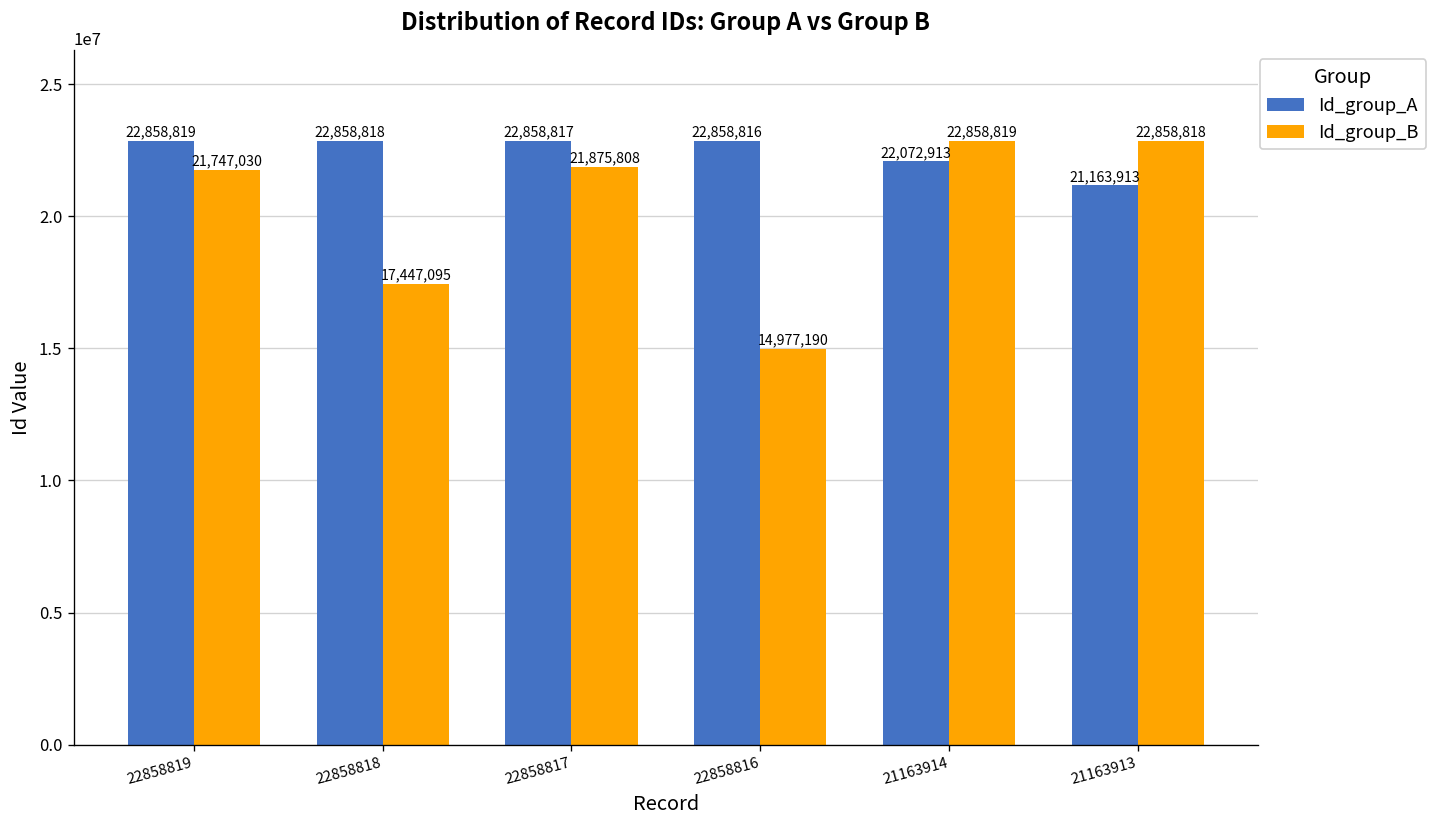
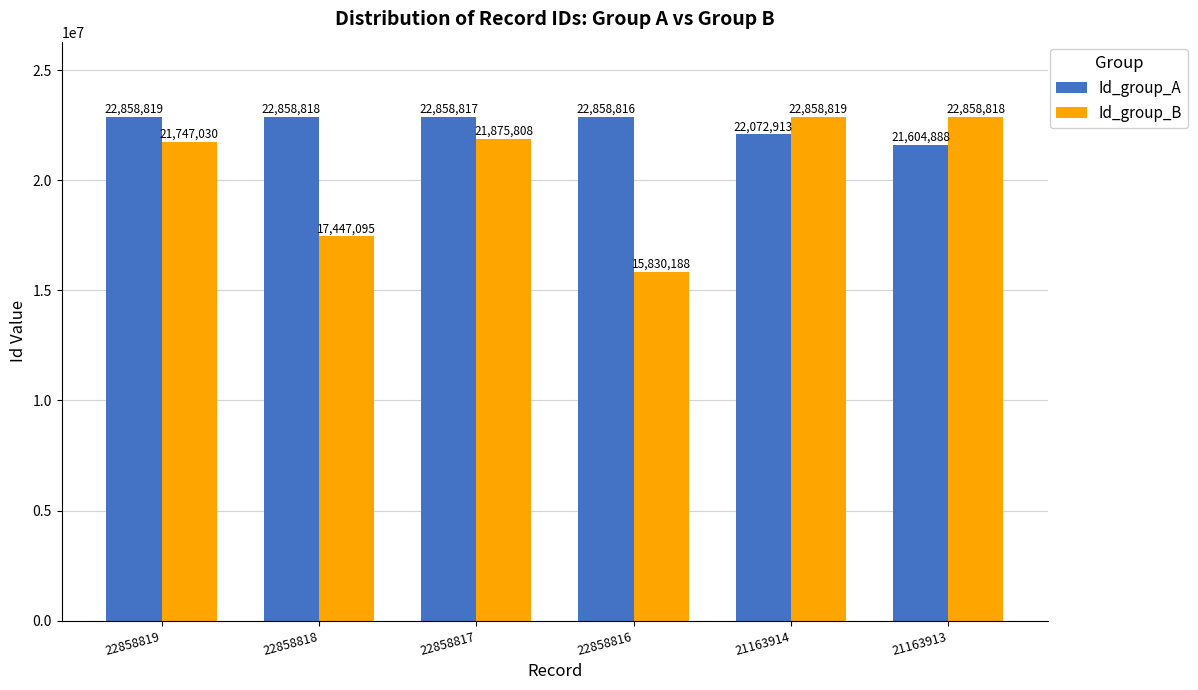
  {
    "Id_group_A": {
      "22858819": "22,858,819",
      "22858818": "22,858,818",
      "22858817": "22,858,817",
      "22858816": "22,858,816",
      "21163914": "22,072,913",
-     "21163913": "21,163,913"
+     "21163913": "21,604,888"
    },
    "Id_group_B": {
      "22858819": "21,747,030",
      "22858818": "17,447,095",
      "22858817": "21,875,808",
-     "22858816": "14,977,190",
+     "22858816": "15,830,188",
      "21163914": "22,858,819",
      "21163913": "22,858,818"
    }
  }
